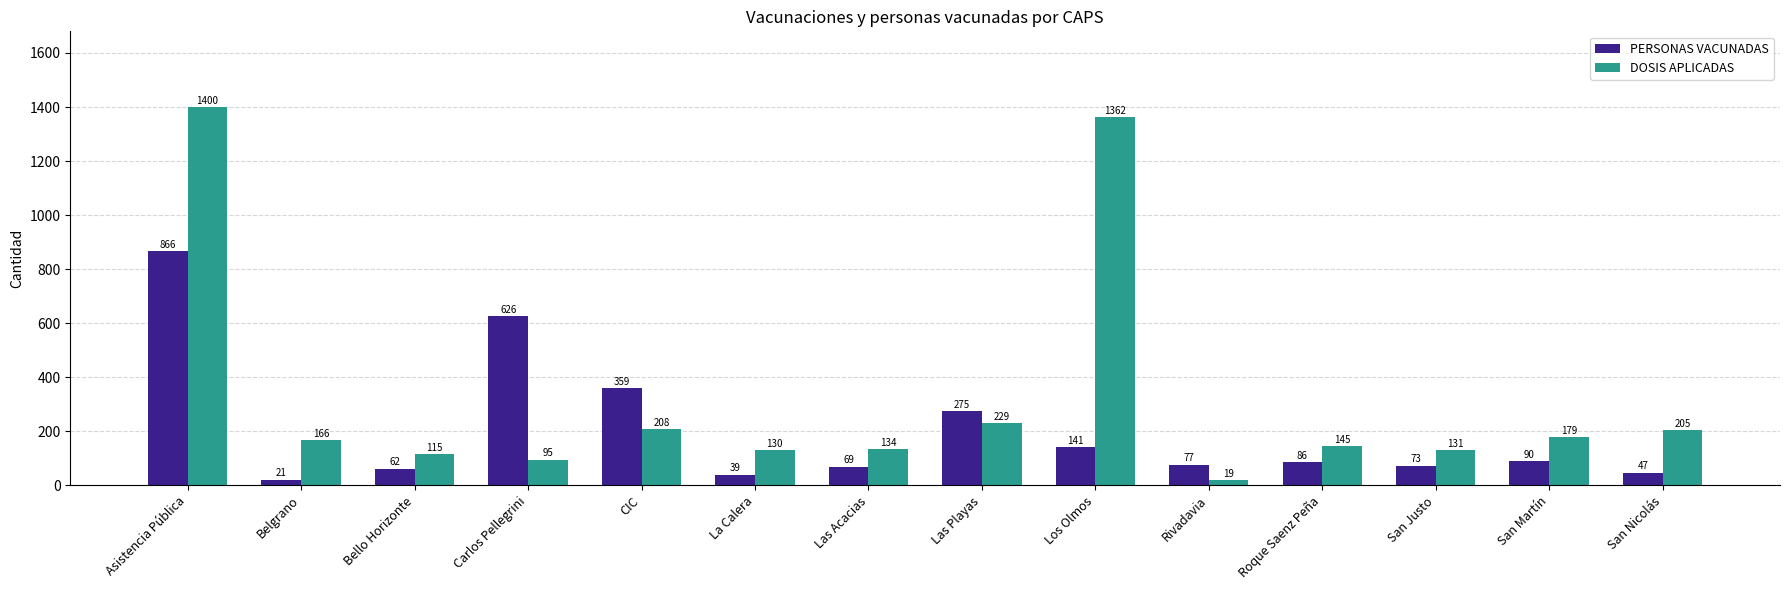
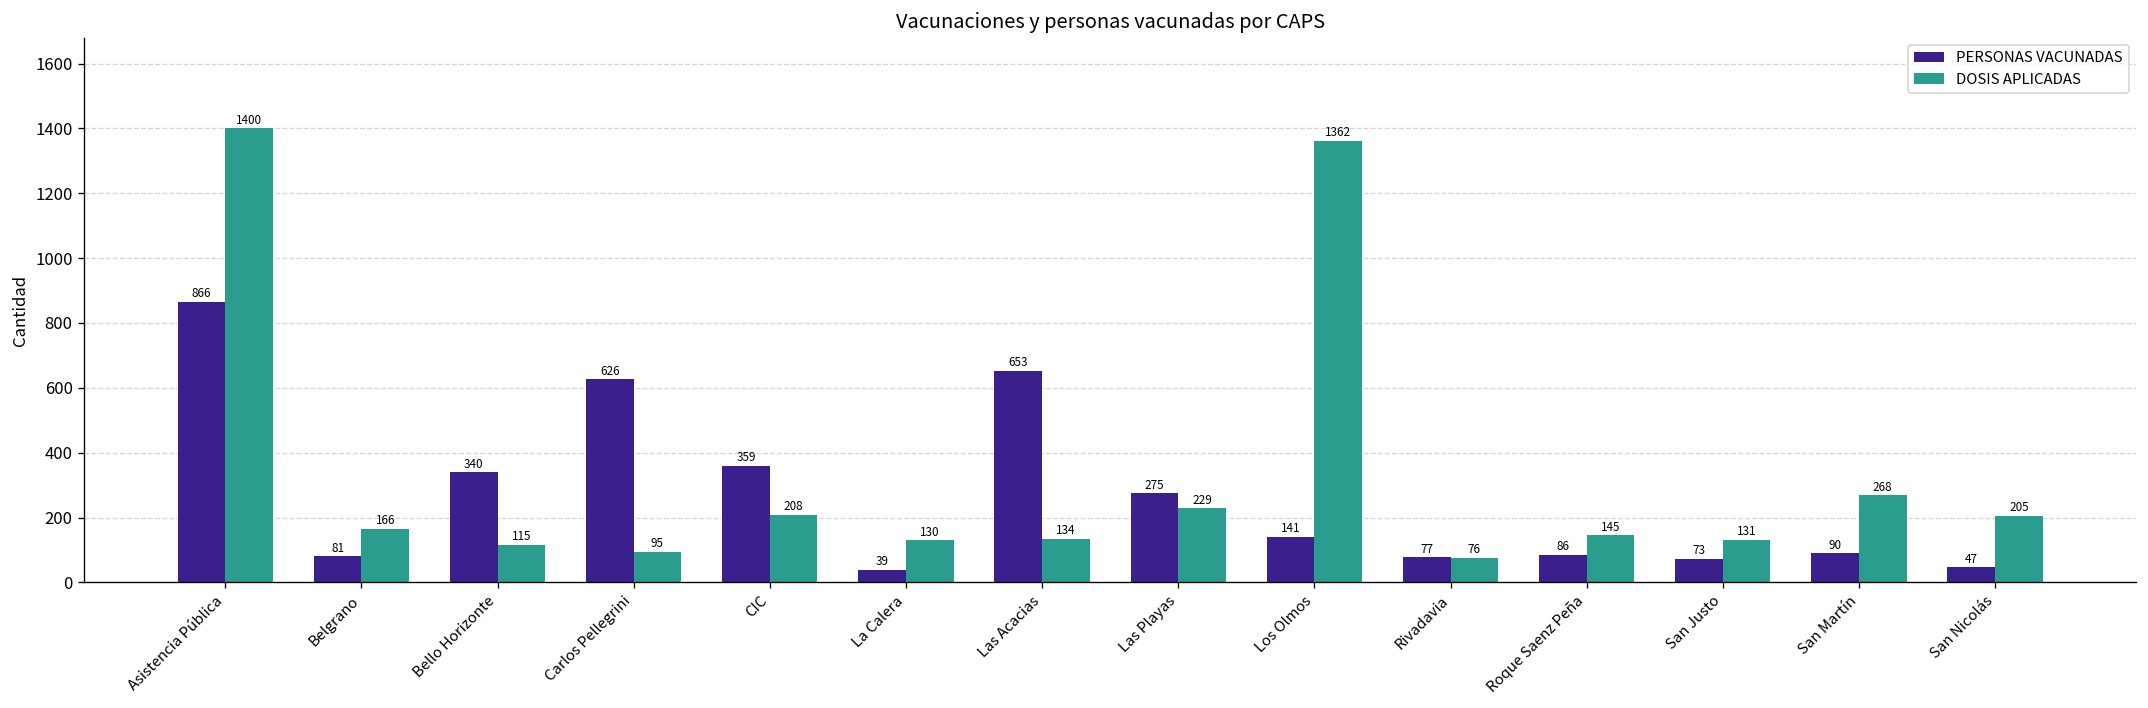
  {
    "PERSONAS VACUNADAS": {
      "Asistencia Pública": 866,
-     "Belgrano": 21,
-     "Bello Horizonte": 62,
+     "Belgrano": 81,
+     "Bello Horizonte": 340,
      "Carlos Pellegrini": 626,
      "CIC": 359,
      "La Calera": 39,
-     "Las Acacias": 69,
+     "Las Acacias": 653,
      "Las Playas": 275,
      "Los Olmos": 141,
      "Rivadavia": 77,
      "Roque Saenz Peña": 86,
      "San Justo": 73,
      "San Martín": 90,
      "San Nicolás": 47
    },
    "DOSIS APLICADAS": {
      "Asistencia Pública": 1400,
      "Belgrano": 166,
      "Bello Horizonte": 115,
      "Carlos Pellegrini": 95,
      "CIC": 208,
      "La Calera": 130,
      "Las Acacias": 134,
      "Las Playas": 229,
      "Los Olmos": 1362,
-     "Rivadavia": 19,
+     "Rivadavia": 76,
      "Roque Saenz Peña": 145,
      "San Justo": 131,
-     "San Martín": 179,
+     "San Martín": 268,
      "San Nicolás": 205
    }
  }
